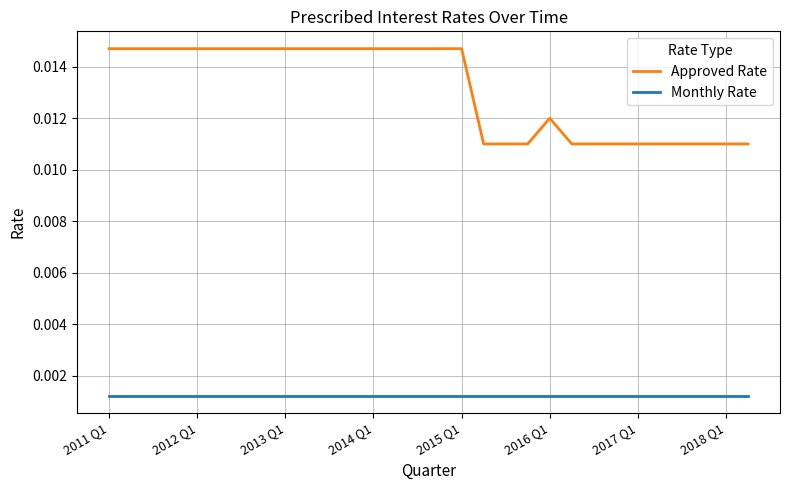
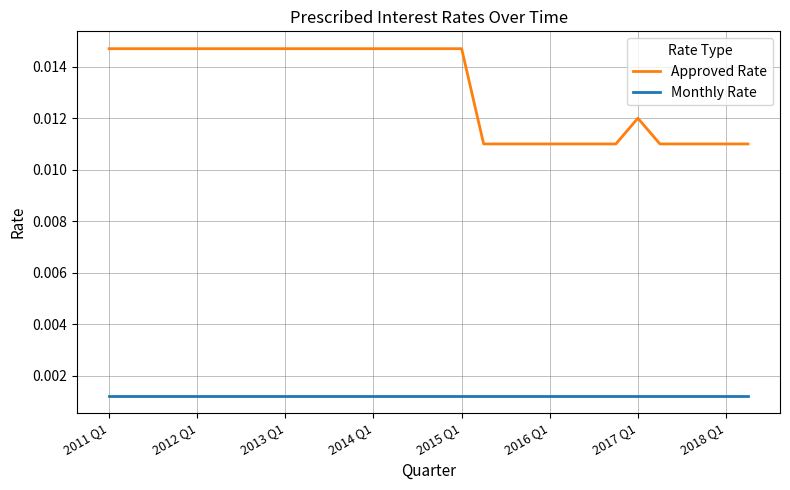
  {
    "Approved Rate": {
      "2011 Q1": 0.0147,
      "2012 Q1": 0.0147,
      "2013 Q1": 0.0147,
      "2014 Q1": 0.0147,
      "2015 Q1": 0.0147,
-     "2016 Q1": 0.012,
-     "2017 Q1": 0.011,
+     "2016 Q1": 0.011,
+     "2017 Q1": 0.012,
      "2018 Q1": 0.011
    },
    "Monthly Rate": {
      "2011 Q1": 0.0012,
      "2012 Q1": 0.0012,
      "2013 Q1": 0.0012,
      "2014 Q1": 0.0012,
      "2015 Q1": 0.0012,
      "2016 Q1": 0.0012,
      "2017 Q1": 0.0012,
      "2018 Q1": 0.0012
    }
  }
